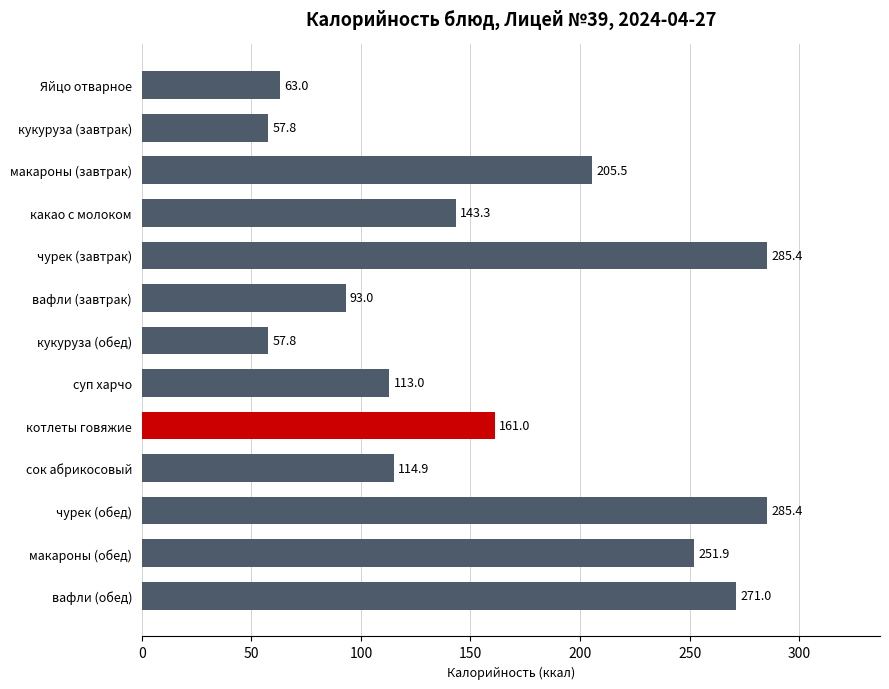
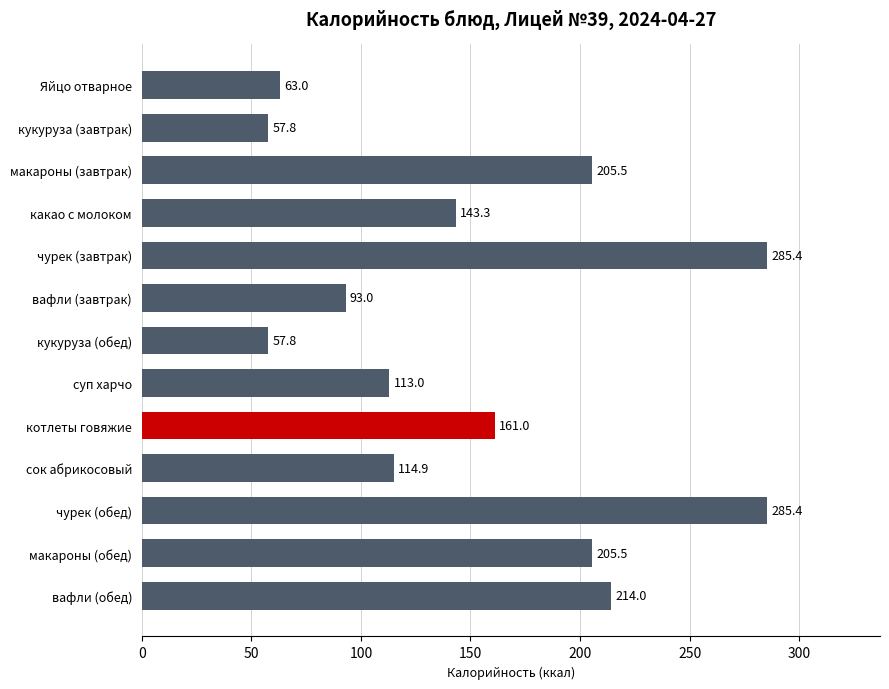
  {
    "Яйцо отварное": 63.0,
    "кукуруза (завтрак)": 57.8,
    "макароны (завтрак)": 205.5,
    "какао с молоком": 143.3,
    "чурек (завтрак)": 285.4,
    "вафли (завтрак)": 93.0,
    "кукуруза (обед)": 57.8,
    "суп харчо": 113.0,
    "котлеты говяжие": 161.0,
    "сок абрикосовый": 114.9,
    "чурек (обед)": 285.4,
-   "макароны (обед)": 251.9,
-   "вафли (обед)": 271.0
+   "макароны (обед)": 205.5,
+   "вафли (обед)": 214.0
  }
